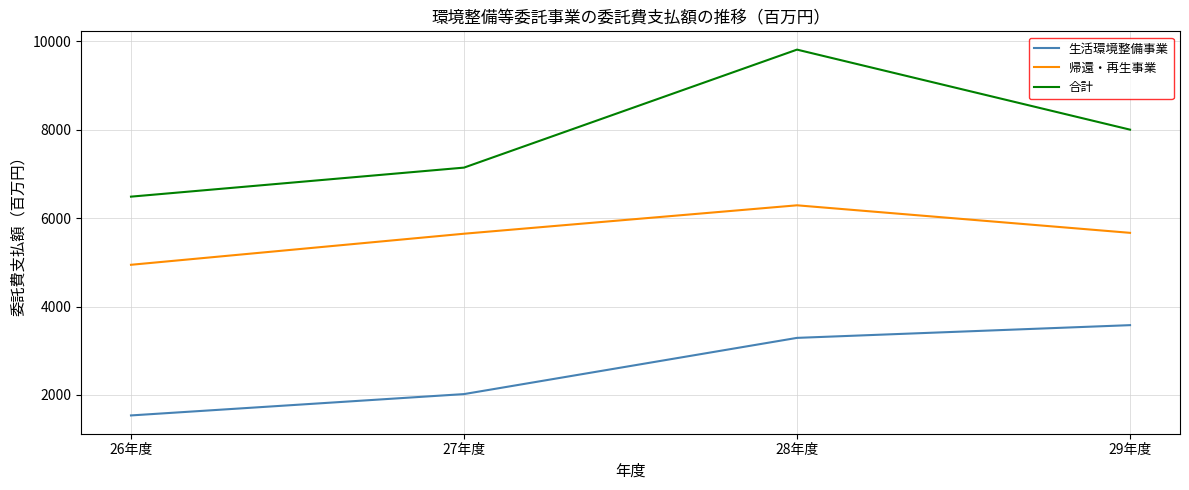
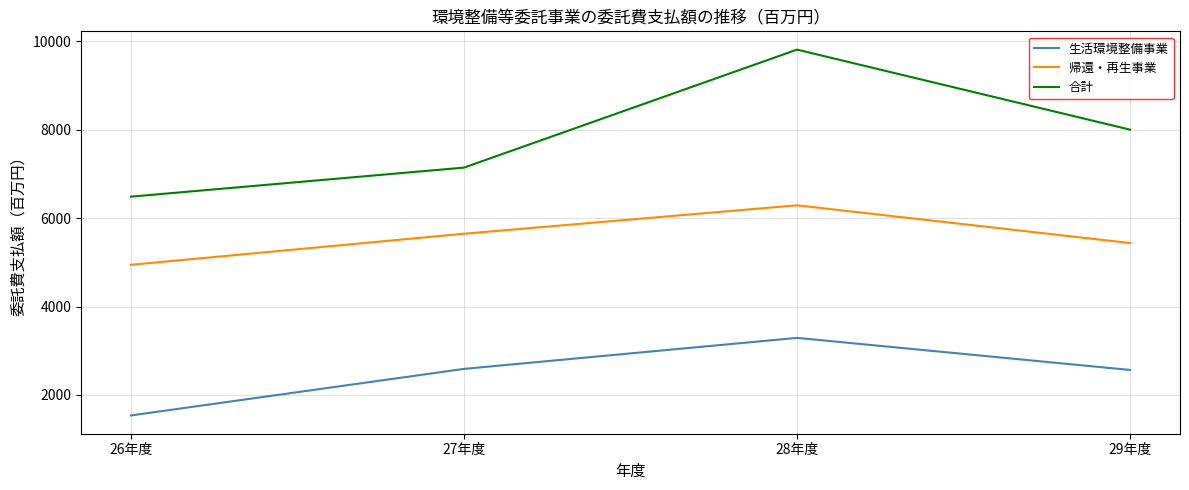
  {
    "生活環境整備事業": {
      "26年度": 1500,
-     "27年度": 2000,
+     "27年度": 2600,
      "28年度": 3300,
-     "29年度": 3600
+     "29年度": 2600
    },
    "帰還・再生事業": {
      "26年度": 4900,
      "27年度": 5600,
      "28年度": 6300,
-     "29年度": 5700
+     "29年度": 5400
    },
    "合計": {
      "26年度": 6500,
      "27年度": 7100,
      "28年度": 9800,
      "29年度": 8000
    }
  }
